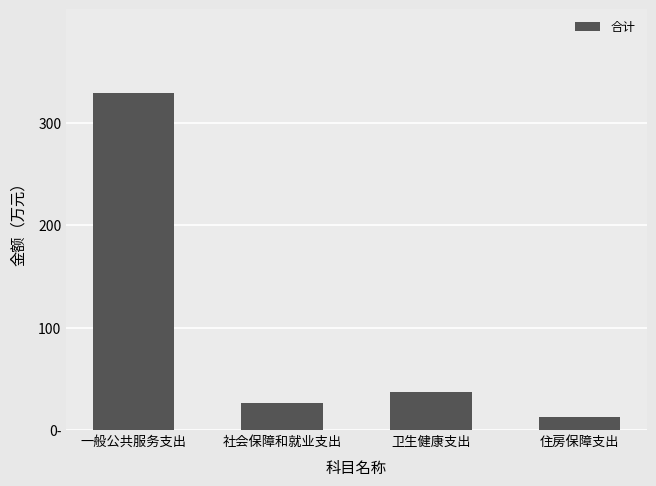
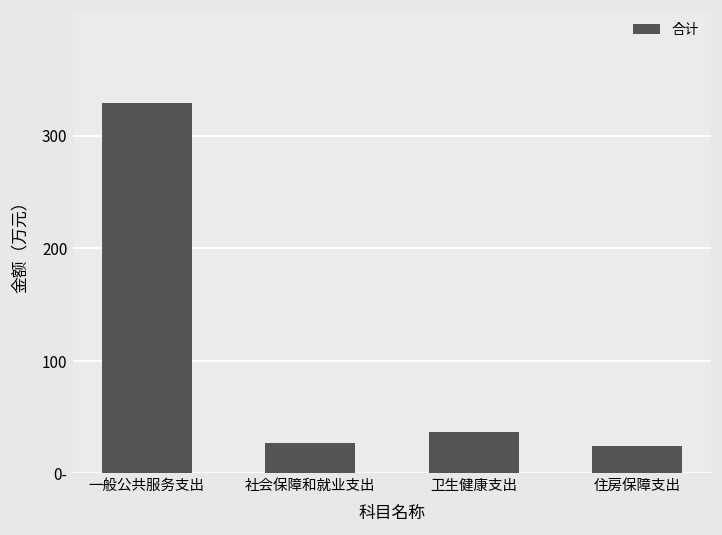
  {
    "一般公共服务支出": 329,
    "社会保障和就业支出": 27,
    "卫生健康支出": 37,
-   "住房保障支出": 13
+   "住房保障支出": 24
  }
